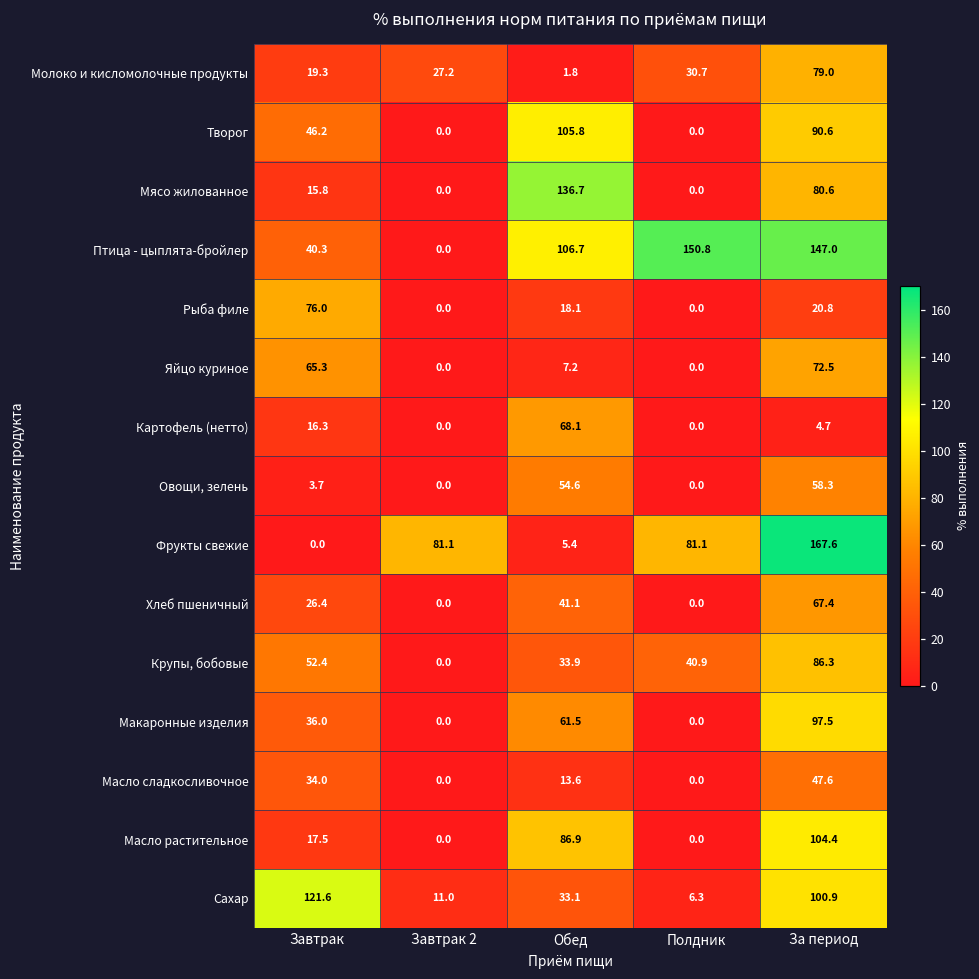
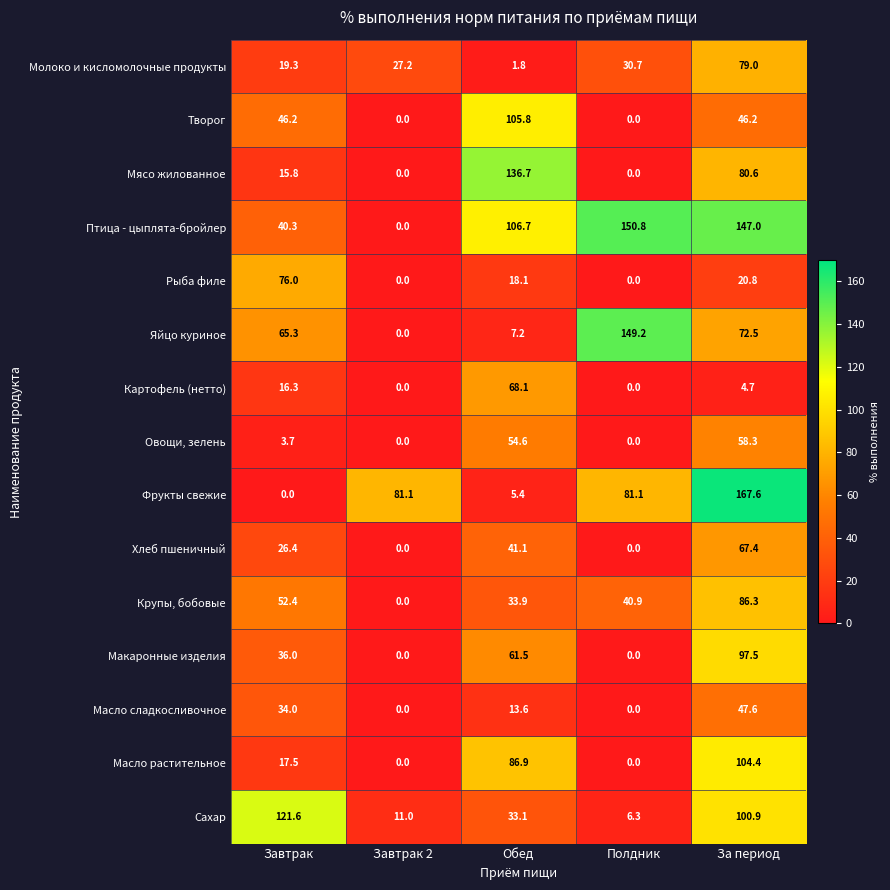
  {
    "Молоко и кисломолочные продукты": {
      "Завтрак": 19.3,
      "Завтрак 2": 27.2,
      "Обед": 1.8,
      "Полдник": 30.7,
      "За период": 79.0
    },
    "Творог": {
      "Завтрак": 46.2,
      "Завтрак 2": 0.0,
      "Обед": 105.8,
      "Полдник": 0.0,
-     "За период": 90.6
+     "За период": 46.2
    },
    "Мясо жилованное": {
      "Завтрак": 15.8,
      "Завтрак 2": 0.0,
      "Обед": 136.7,
      "Полдник": 0.0,
      "За период": 80.6
    },
    "Птица - цыплята-бройлер": {
      "Завтрак": 40.3,
      "Завтрак 2": 0.0,
      "Обед": 106.7,
      "Полдник": 150.8,
      "За период": 147.0
    },
    "Рыба филе": {
      "Завтрак": 76.0,
      "Завтрак 2": 0.0,
      "Обед": 18.1,
      "Полдник": 0.0,
      "За период": 20.8
    },
    "Яйцо куриное": {
      "Завтрак": 65.3,
      "Завтрак 2": 0.0,
      "Обед": 7.2,
-     "Полдник": 0.0,
+     "Полдник": 149.2,
      "За период": 72.5
    },
    "Картофель (нетто)": {
      "Завтрак": 16.3,
      "Завтрак 2": 0.0,
      "Обед": 68.1,
      "Полдник": 0.0,
      "За период": 4.7
    },
    "Овощи, зелень": {
      "Завтрак": 3.7,
      "Завтрак 2": 0.0,
      "Обед": 54.6,
      "Полдник": 0.0,
      "За период": 58.3
    },
    "Фрукты свежие": {
      "Завтрак": 0.0,
      "Завтрак 2": 81.1,
      "Обед": 5.4,
      "Полдник": 81.1,
      "За период": 167.6
    },
    "Хлеб пшеничный": {
      "Завтрак": 26.4,
      "Завтрак 2": 0.0,
      "Обед": 41.1,
      "Полдник": 0.0,
      "За период": 67.4
    },
    "Крупы, бобовые": {
      "Завтрак": 52.4,
      "Завтрак 2": 0.0,
      "Обед": 33.9,
      "Полдник": 40.9,
      "За период": 86.3
    },
    "Макаронные изделия": {
      "Завтрак": 36.0,
      "Завтрак 2": 0.0,
      "Обед": 61.5,
      "Полдник": 0.0,
      "За период": 97.5
    },
    "Масло сладкосливочное": {
      "Завтрак": 34.0,
      "Завтрак 2": 0.0,
      "Обед": 13.6,
      "Полдник": 0.0,
      "За период": 47.6
    },
    "Масло растительное": {
      "Завтрак": 17.5,
      "Завтрак 2": 0.0,
      "Обед": 86.9,
      "Полдник": 0.0,
      "За период": 104.4
    },
    "Сахар": {
      "Завтрак": 121.6,
      "Завтрак 2": 11.0,
      "Обед": 33.1,
      "Полдник": 6.3,
      "За период": 100.9
    }
  }
